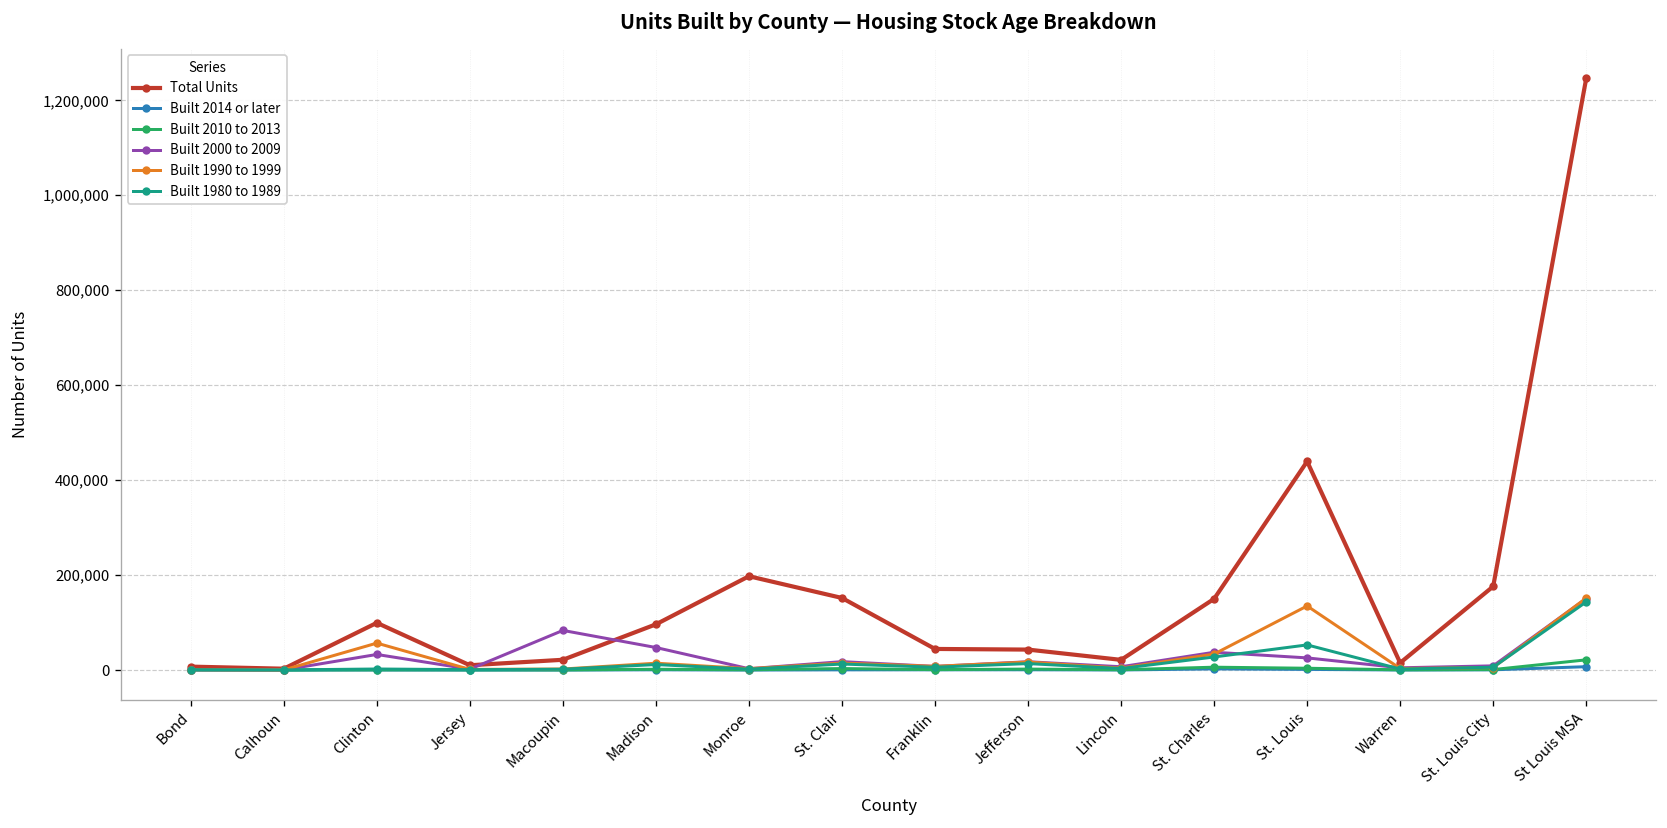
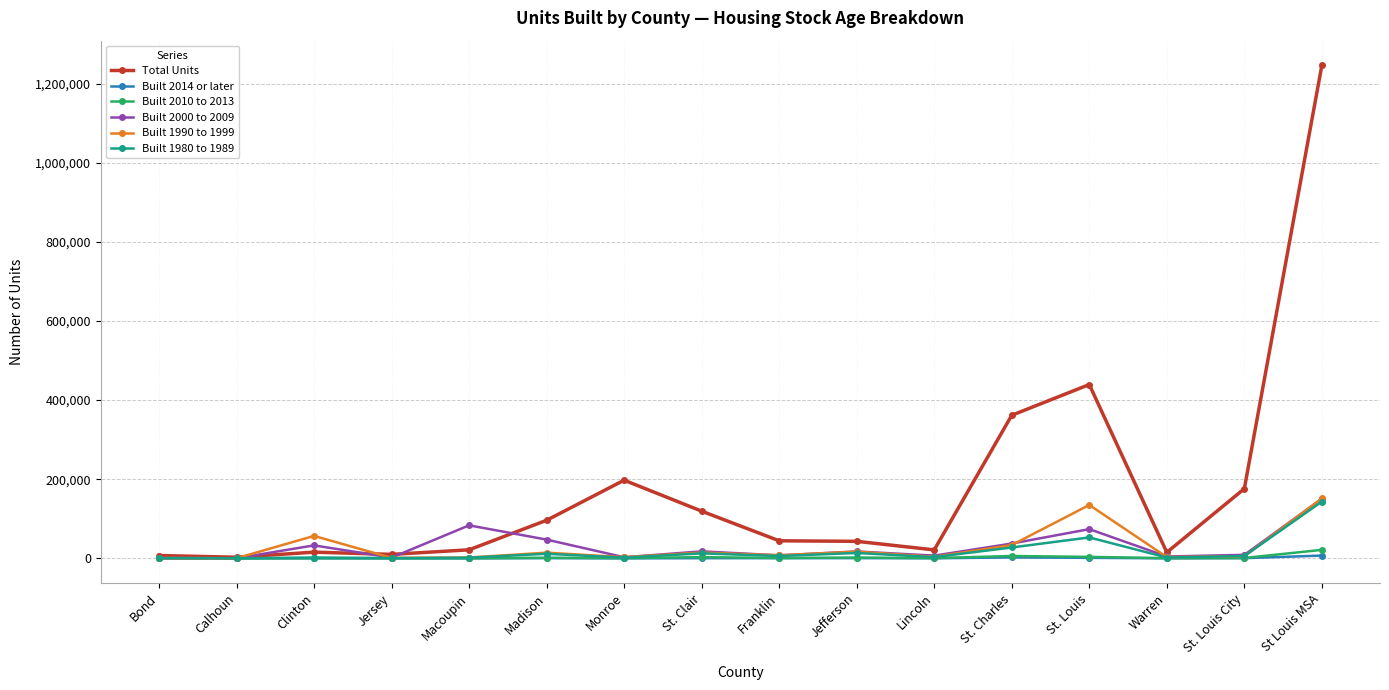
  {
    "Total Units": {
-     "Clinton": "100,000",
+     "Clinton": "20,000",
      "Jersey": "10,000",
      "Macoupin": "20,000",
      "Madison": "100,000",
      "Monroe": "200,000",
-     "St. Clair": "150,000",
+     "St. Clair": "120,000",
      "Franklin": "40,000",
      "Jefferson": "40,000",
      "Lincoln": "20,000",
-     "St. Charles": "150,000",
+     "St. Charles": "360,000",
      "St. Louis": "440,000",
      "Warren": "20,000",
      "St. Louis City": "180,000",
      "St Louis MSA": "1,250,000"
    },
    "Built 2014 or later": {
      "St Louis MSA": "10,000"
    },
    "Built 2000 to 2009": {
      "Clinton": "30,000",
      "Macoupin": "80,000",
      "Madison": "50,000",
-     "St. Louis": "30,000"
+     "St. Louis": "70,000"
    },
    "Built 1990 to 1999": {
      "Clinton": "60,000",
      "St. Louis": "130,000"
    }
  }
